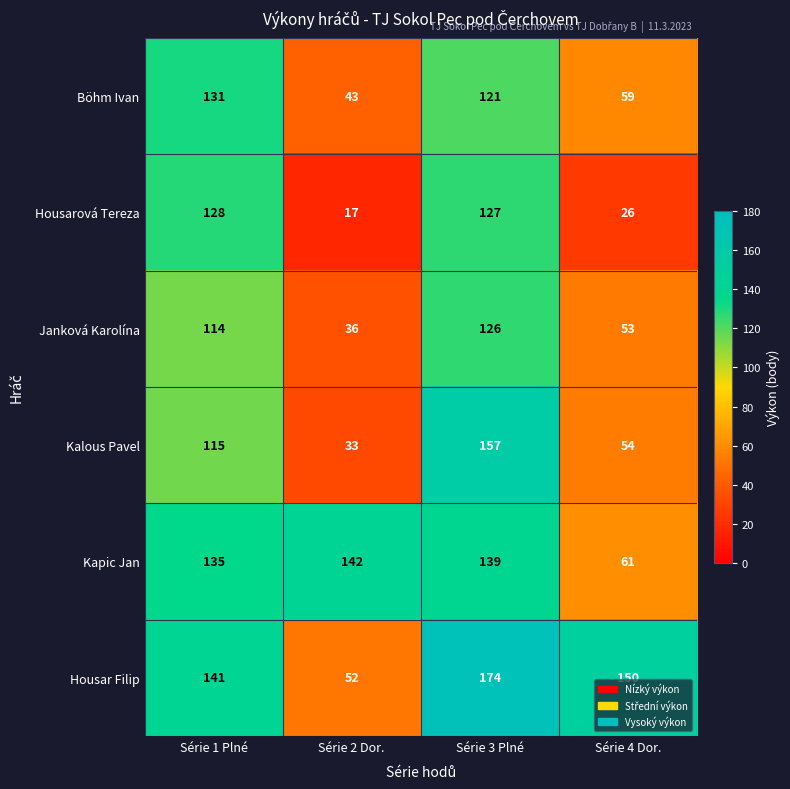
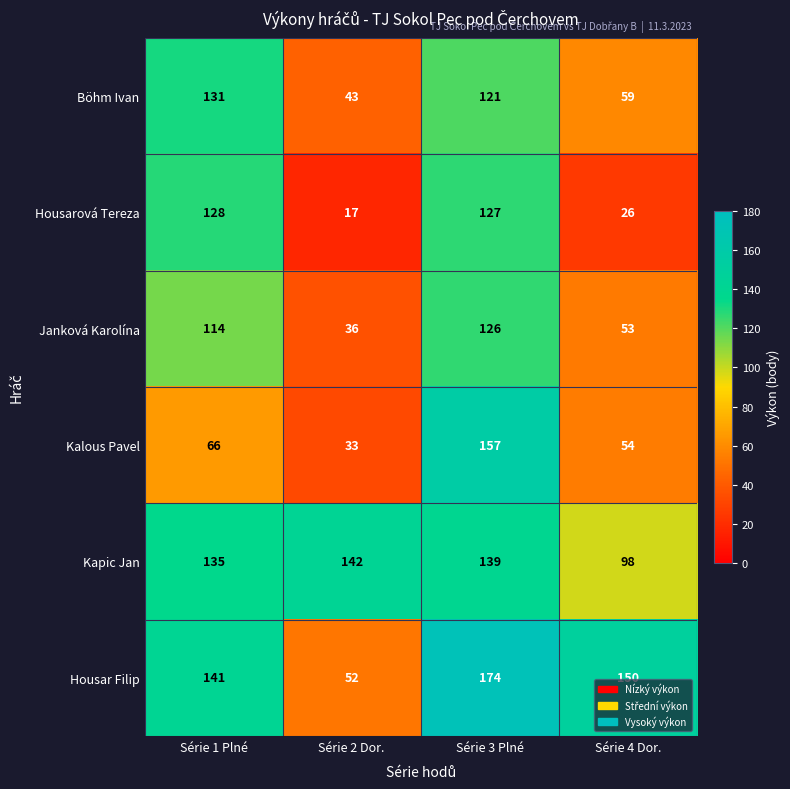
  {
    "Böhm Ivan": {
      "Série 1 Plné": 131,
      "Série 2 Dor.": 43,
      "Série 3 Plné": 121,
      "Série 4 Dor.": 59
    },
    "Housarová Tereza": {
      "Série 1 Plné": 128,
      "Série 2 Dor.": 17,
      "Série 3 Plné": 127,
      "Série 4 Dor.": 26
    },
    "Janková Karolína": {
      "Série 1 Plné": 114,
      "Série 2 Dor.": 36,
      "Série 3 Plné": 126,
      "Série 4 Dor.": 53
    },
    "Kalous Pavel": {
-     "Série 1 Plné": 115,
+     "Série 1 Plné": 66,
      "Série 2 Dor.": 33,
      "Série 3 Plné": 157,
      "Série 4 Dor.": 54
    },
    "Kapic Jan": {
      "Série 1 Plné": 135,
      "Série 2 Dor.": 142,
      "Série 3 Plné": 139,
-     "Série 4 Dor.": 61
+     "Série 4 Dor.": 98
    },
    "Housar Filip": {
      "Série 1 Plné": 141,
      "Série 2 Dor.": 52,
      "Série 3 Plné": 174
    }
  }
